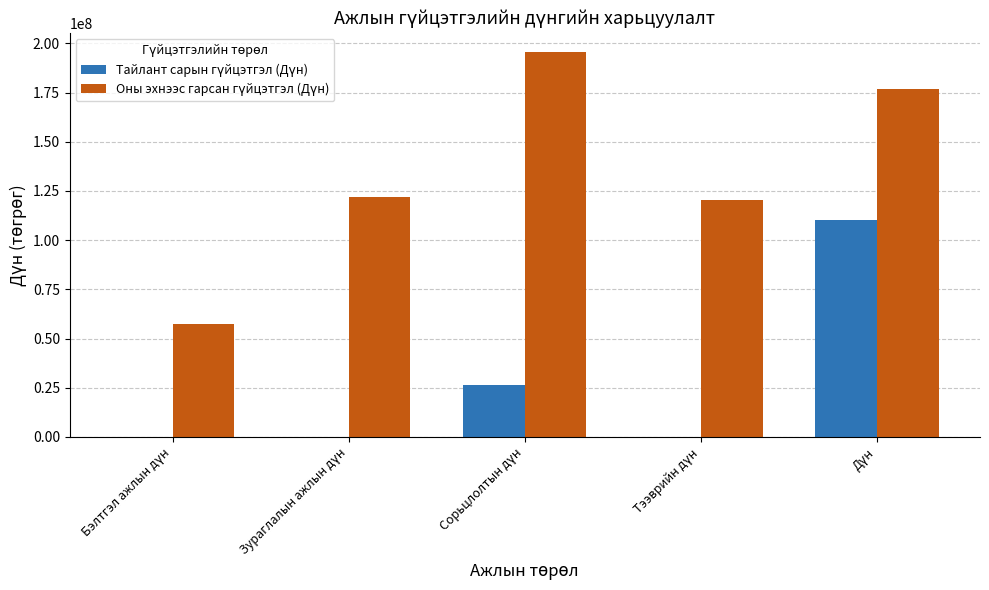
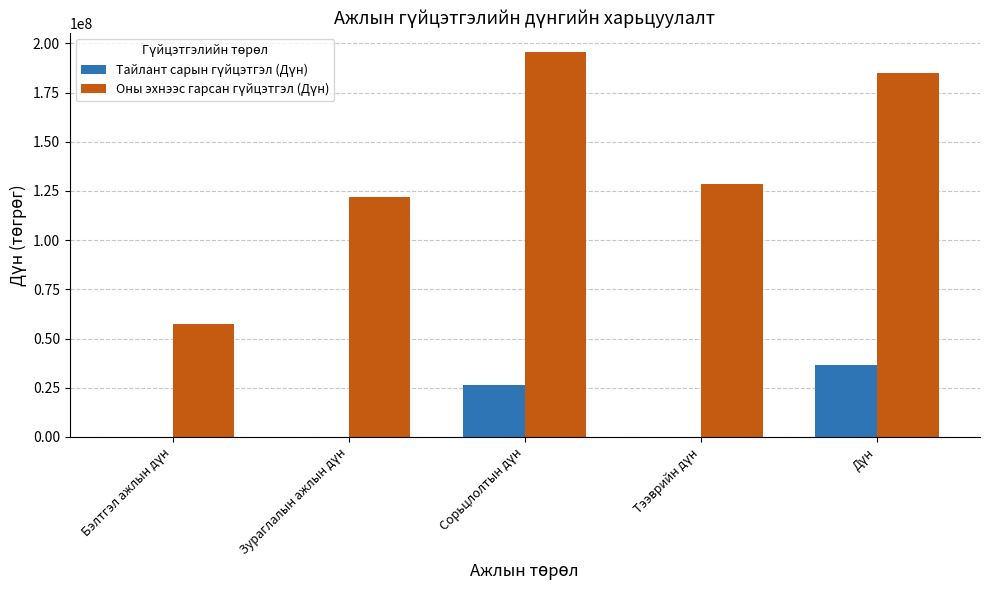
  {
    "Тайлант сарын гүйцэтгэл (Дүн)": {
      "Бэлтгэл ажлын дүн": 0,
      "Зураглалын ажлын дүн": 0,
      "Сорьцлолтын дүн": 27000000,
      "Тээврийн дүн": 0,
-     "Дүн": 110000000
+     "Дүн": 36000000
    },
    "Оны эхнээс гарсан гүйцэтгэл (Дүн)": {
      "Бэлтгэл ажлын дүн": 58000000,
      "Зураглалын ажлын дүн": 122000000,
      "Сорьцлолтын дүн": 196000000,
-     "Тээврийн дүн": 120000000,
-     "Дүн": 177000000
+     "Тээврийн дүн": 128000000,
+     "Дүн": 185000000
    }
  }
